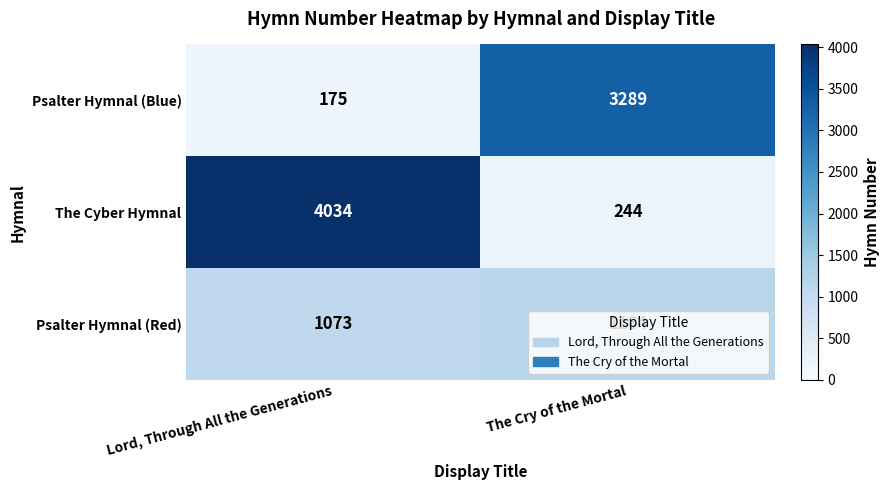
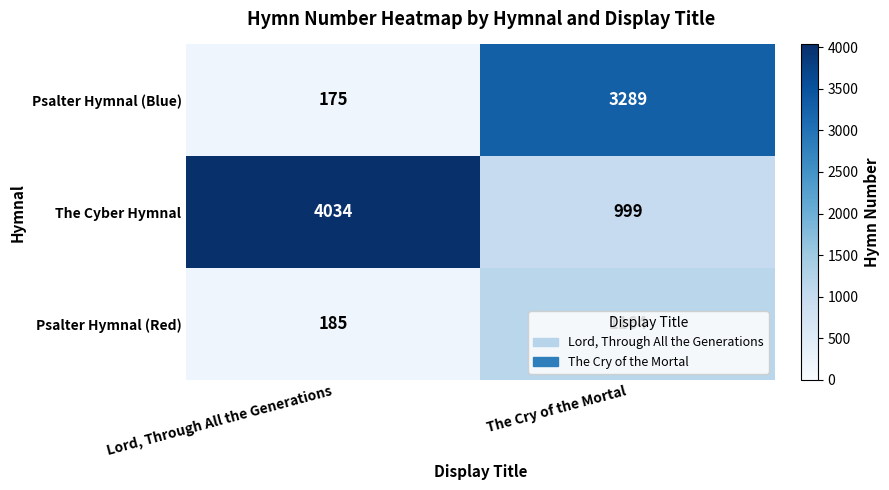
  {
    "Psalter Hymnal (Blue)": {
      "Lord, Through All the Generations": 175,
      "The Cry of the Mortal": 3289
    },
    "The Cyber Hymnal": {
      "Lord, Through All the Generations": 4034,
-     "The Cry of the Mortal": 244
+     "The Cry of the Mortal": 999
    },
    "Psalter Hymnal (Red)": {
-     "Lord, Through All the Generations": 1073
+     "Lord, Through All the Generations": 185
    }
  }
